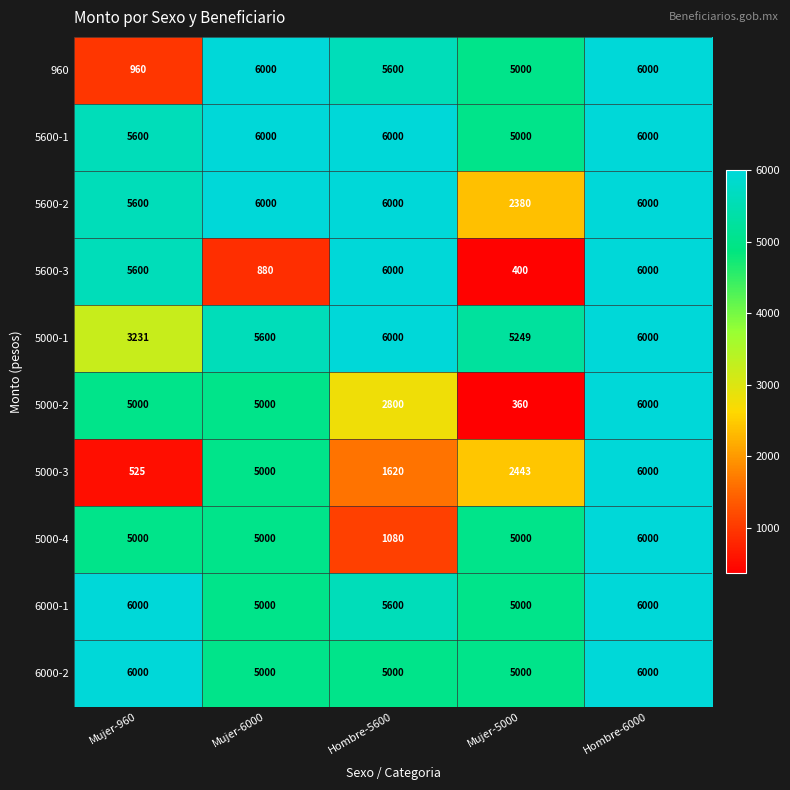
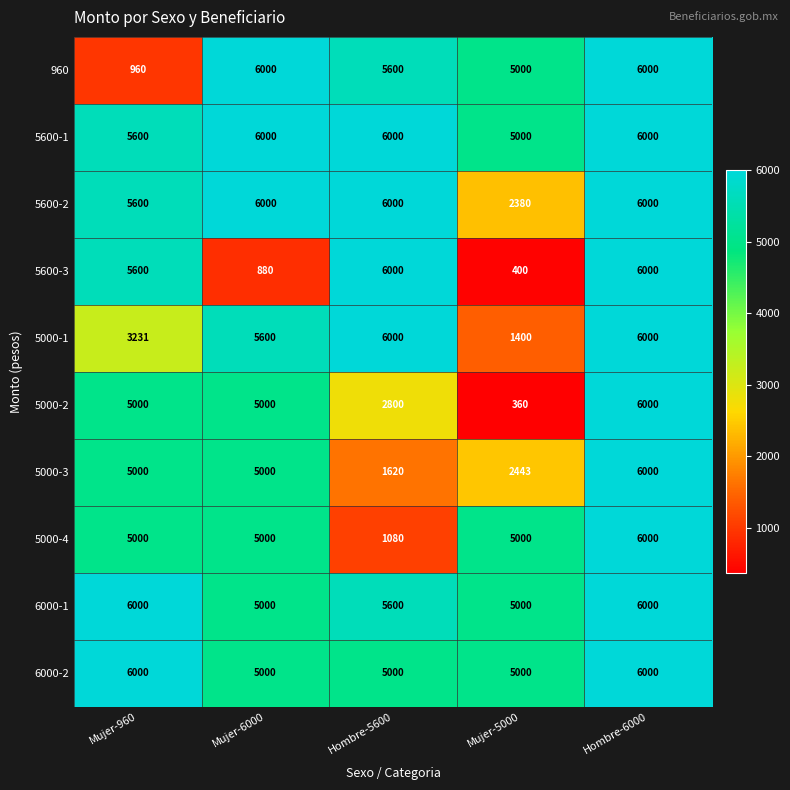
  {
    "960": {
      "Mujer-960": 960,
      "Mujer-6000": 6000,
      "Hombre-5600": 5600,
      "Mujer-5000": 5000,
      "Hombre-6000": 6000
    },
    "5600-1": {
      "Mujer-960": 5600,
      "Mujer-6000": 6000,
      "Hombre-5600": 6000,
      "Mujer-5000": 5000,
      "Hombre-6000": 6000
    },
    "5600-2": {
      "Mujer-960": 5600,
      "Mujer-6000": 6000,
      "Hombre-5600": 6000,
      "Mujer-5000": 2380,
      "Hombre-6000": 6000
    },
    "5600-3": {
      "Mujer-960": 5600,
      "Mujer-6000": 880,
      "Hombre-5600": 6000,
      "Mujer-5000": 400,
      "Hombre-6000": 6000
    },
    "5000-1": {
      "Mujer-960": 3231,
      "Mujer-6000": 5600,
      "Hombre-5600": 6000,
-     "Mujer-5000": 5249,
+     "Mujer-5000": 1400,
      "Hombre-6000": 6000
    },
    "5000-2": {
      "Mujer-960": 5000,
      "Mujer-6000": 5000,
      "Hombre-5600": 2800,
      "Mujer-5000": 360,
      "Hombre-6000": 6000
    },
    "5000-3": {
-     "Mujer-960": 525,
+     "Mujer-960": 5000,
      "Mujer-6000": 5000,
      "Hombre-5600": 1620,
      "Mujer-5000": 2443,
      "Hombre-6000": 6000
    },
    "5000-4": {
      "Mujer-960": 5000,
      "Mujer-6000": 5000,
      "Hombre-5600": 1080,
      "Mujer-5000": 5000,
      "Hombre-6000": 6000
    },
    "6000-1": {
      "Mujer-960": 6000,
      "Mujer-6000": 5000,
      "Hombre-5600": 5600,
      "Mujer-5000": 5000,
      "Hombre-6000": 6000
    },
    "6000-2": {
      "Mujer-960": 6000,
      "Mujer-6000": 5000,
      "Hombre-5600": 5000,
      "Mujer-5000": 5000,
      "Hombre-6000": 6000
    }
  }
